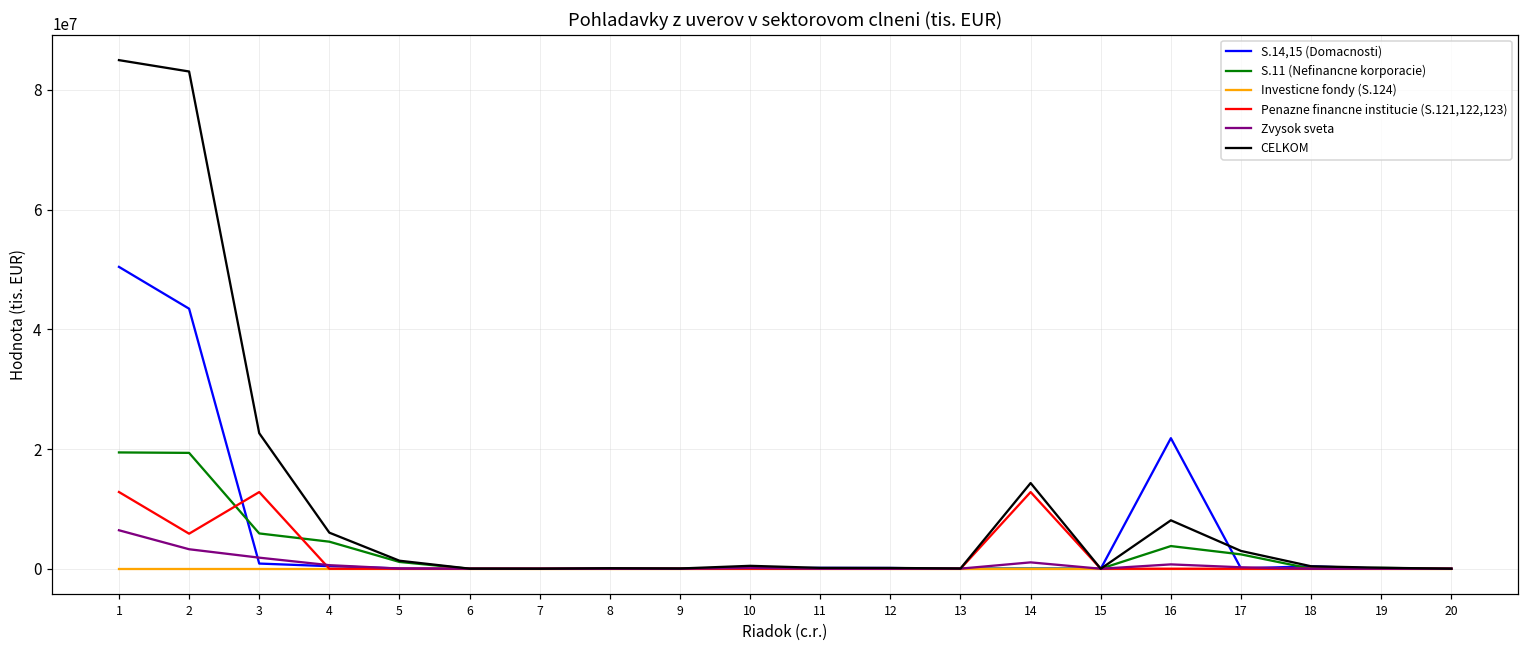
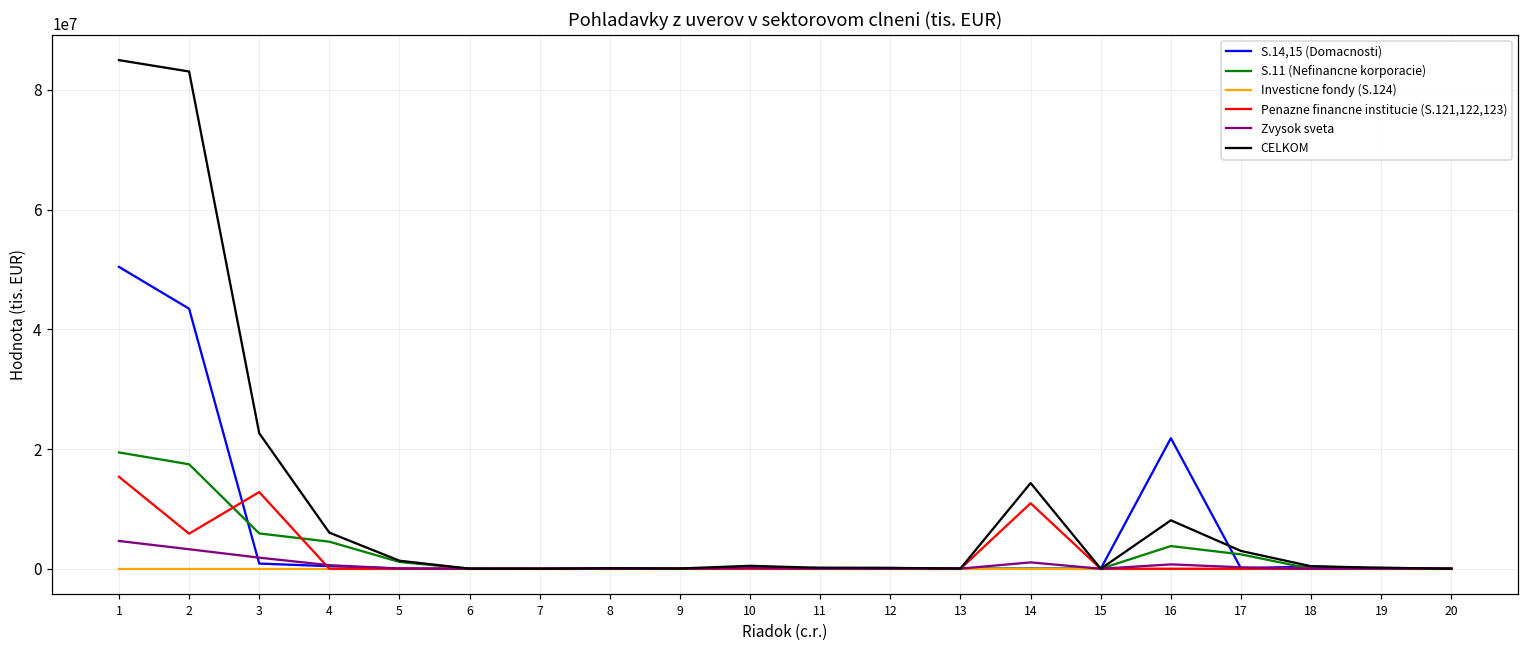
  {
    "S.14,15 (Domacnosti)": {
      "1": 50000000,
      "2": 43000000,
      "3": 1000000,
      "16": 22000000
    },
    "S.11 (Nefinancne korporacie)": {
      "1": 19000000,
-     "2": 19000000,
+     "2": 17000000,
      "3": 6000000,
      "4": 5000000,
      "16": 4000000,
      "17": 2000000
    },
    "Investicne fondy (S.124)": {
      "1": 0,
      "2": 0,
      "3": 0
    },
    "Penazne financne institucie (S.121,122,123)": {
-     "1": 13000000,
+     "1": 15000000,
      "2": 6000000,
      "3": 13000000,
-     "14": 13000000
+     "14": 11000000
    },
    "Zvysok sveta": {
-     "1": 6000000,
+     "1": 5000000,
      "2": 3000000,
      "3": 2000000,
      "14": 1000000,
      "16": 1000000
    },
    "CELKOM": {
      "1": 85000000,
      "2": 83000000,
      "3": 23000000,
      "4": 6000000,
      "14": 14000000,
      "16": 8000000,
      "17": 3000000
    }
  }
